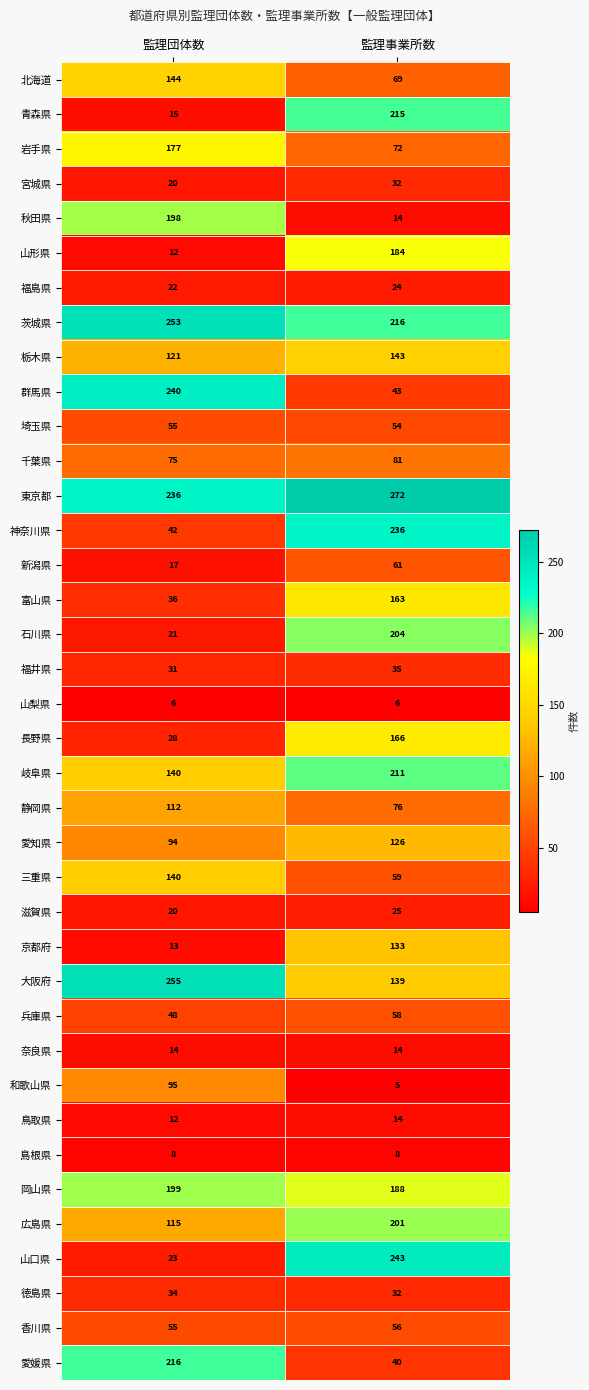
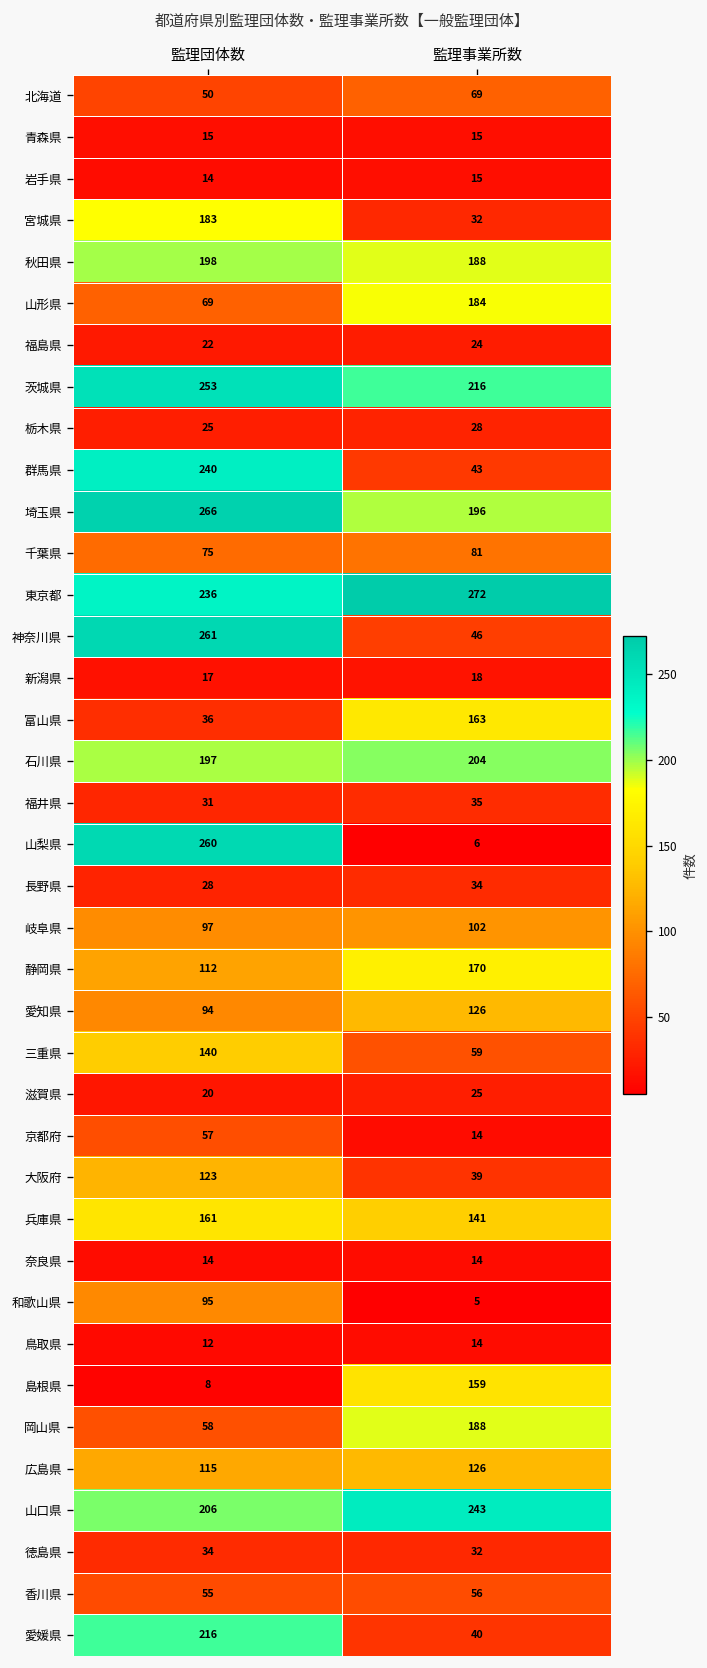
  {
    "北海道": {
-     "監理団体数": 144,
+     "監理団体数": 50,
      "監理事業所数": 69
    },
    "青森県": {
      "監理団体数": 15,
-     "監理事業所数": 215
+     "監理事業所数": 15
    },
    "岩手県": {
-     "監理団体数": 177,
-     "監理事業所数": 72
+     "監理団体数": 14,
+     "監理事業所数": 15
    },
    "宮城県": {
-     "監理団体数": 20,
+     "監理団体数": 183,
      "監理事業所数": 32
    },
    "秋田県": {
      "監理団体数": 198,
-     "監理事業所数": 14
+     "監理事業所数": 188
    },
    "山形県": {
-     "監理団体数": 12,
+     "監理団体数": 69,
      "監理事業所数": 184
    },
    "福島県": {
      "監理団体数": 22,
      "監理事業所数": 24
    },
    "茨城県": {
      "監理団体数": 253,
      "監理事業所数": 216
    },
    "栃木県": {
-     "監理団体数": 121,
-     "監理事業所数": 143
+     "監理団体数": 25,
+     "監理事業所数": 28
    },
    "群馬県": {
      "監理団体数": 240,
      "監理事業所数": 43
    },
    "埼玉県": {
-     "監理団体数": 55,
-     "監理事業所数": 54
+     "監理団体数": 266,
+     "監理事業所数": 196
    },
    "千葉県": {
      "監理団体数": 75,
      "監理事業所数": 81
    },
    "東京都": {
      "監理団体数": 236,
      "監理事業所数": 272
    },
    "神奈川県": {
-     "監理団体数": 42,
-     "監理事業所数": 236
+     "監理団体数": 261,
+     "監理事業所数": 46
    },
    "新潟県": {
      "監理団体数": 17,
-     "監理事業所数": 61
+     "監理事業所数": 18
    },
    "富山県": {
      "監理団体数": 36,
      "監理事業所数": 163
    },
    "石川県": {
-     "監理団体数": 21,
+     "監理団体数": 197,
      "監理事業所数": 204
    },
    "福井県": {
      "監理団体数": 31,
      "監理事業所数": 35
    },
    "山梨県": {
-     "監理団体数": 6,
+     "監理団体数": 260,
      "監理事業所数": 6
    },
    "長野県": {
      "監理団体数": 28,
-     "監理事業所数": 166
+     "監理事業所数": 34
    },
    "岐阜県": {
-     "監理団体数": 140,
-     "監理事業所数": 211
+     "監理団体数": 97,
+     "監理事業所数": 102
    },
    "静岡県": {
      "監理団体数": 112,
-     "監理事業所数": 76
+     "監理事業所数": 170
    },
    "愛知県": {
      "監理団体数": 94,
      "監理事業所数": 126
    },
    "三重県": {
      "監理団体数": 140,
      "監理事業所数": 59
    },
    "滋賀県": {
      "監理団体数": 20,
      "監理事業所数": 25
    },
    "京都府": {
-     "監理団体数": 13,
-     "監理事業所数": 133
+     "監理団体数": 57,
+     "監理事業所数": 14
    },
    "大阪府": {
-     "監理団体数": 255,
-     "監理事業所数": 139
+     "監理団体数": 123,
+     "監理事業所数": 39
    },
    "兵庫県": {
-     "監理団体数": 48,
-     "監理事業所数": 58
+     "監理団体数": 161,
+     "監理事業所数": 141
    },
    "奈良県": {
      "監理団体数": 14,
      "監理事業所数": 14
    },
    "和歌山県": {
      "監理団体数": 95,
      "監理事業所数": 5
    },
    "鳥取県": {
      "監理団体数": 12,
      "監理事業所数": 14
    },
    "島根県": {
      "監理団体数": 8,
-     "監理事業所数": 8
+     "監理事業所数": 159
    },
    "岡山県": {
-     "監理団体数": 199,
+     "監理団体数": 58,
      "監理事業所数": 188
    },
    "広島県": {
      "監理団体数": 115,
-     "監理事業所数": 201
+     "監理事業所数": 126
    },
    "山口県": {
-     "監理団体数": 23,
+     "監理団体数": 206,
      "監理事業所数": 243
    },
    "徳島県": {
      "監理団体数": 34,
      "監理事業所数": 32
    },
    "香川県": {
      "監理団体数": 55,
      "監理事業所数": 56
    },
    "愛媛県": {
      "監理団体数": 216,
      "監理事業所数": 40
    }
  }
